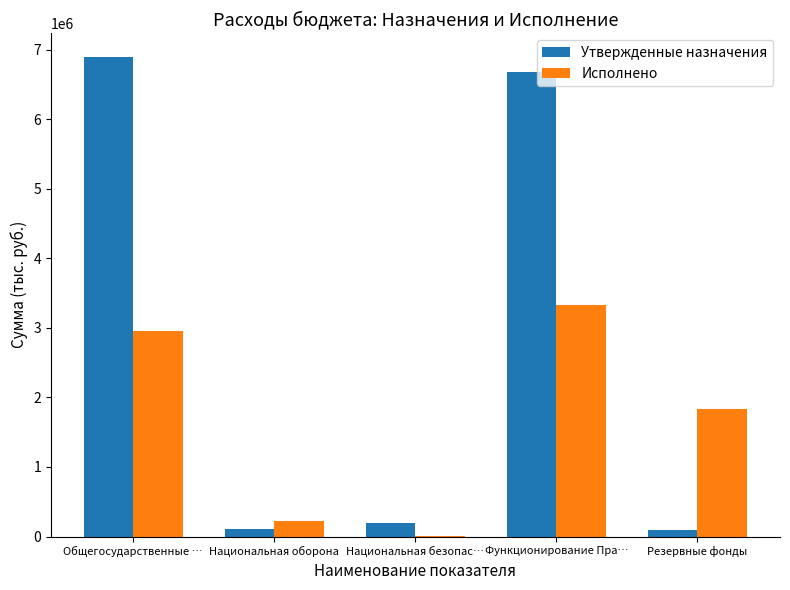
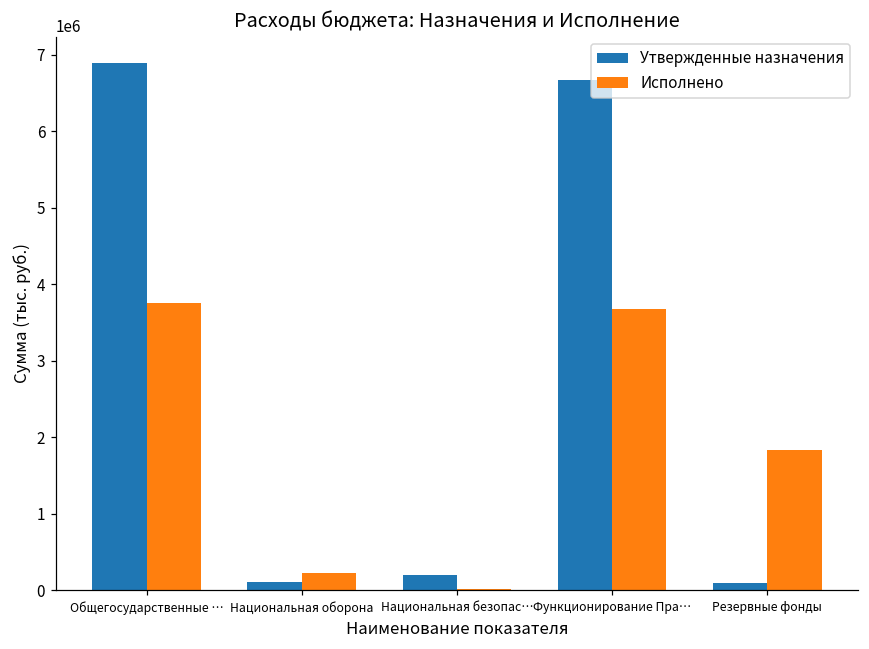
  {
    "Утвержденные назначения": {
      "Общегосударственные …": 6900000,
      "Национальная оборона": 100000,
      "Национальная безопас…": 200000,
      "Функционирование Пра…": 6700000,
      "Резервные фонды": 100000
    },
    "Исполнено": {
-     "Общегосударственные …": 3000000,
+     "Общегосударственные …": 3800000,
      "Национальная оборона": 200000,
-     "Функционирование Пра…": 3300000,
+     "Функционирование Пра…": 3700000,
      "Резервные фонды": 1800000
    }
  }
